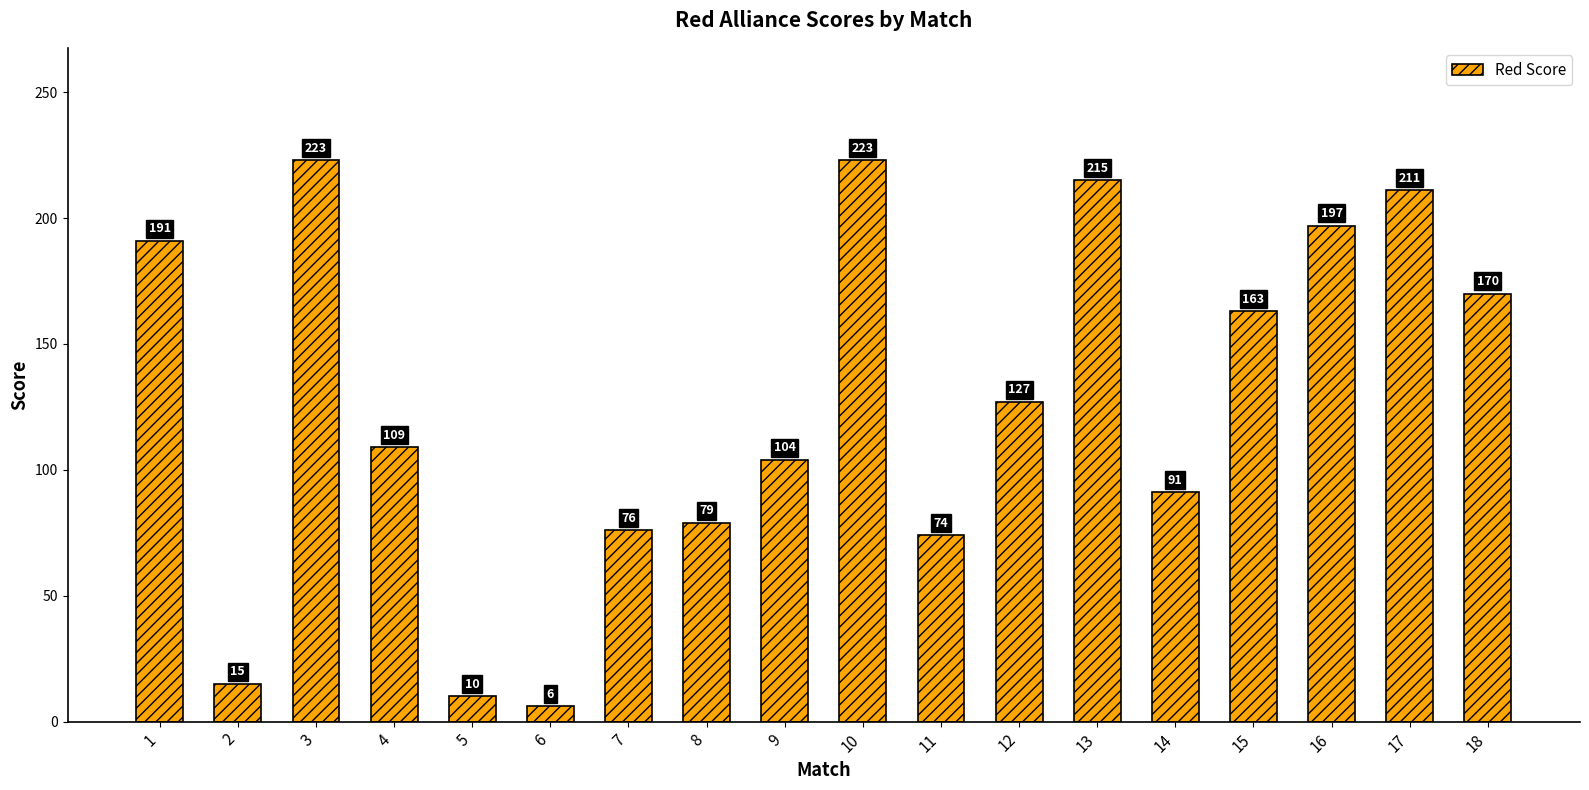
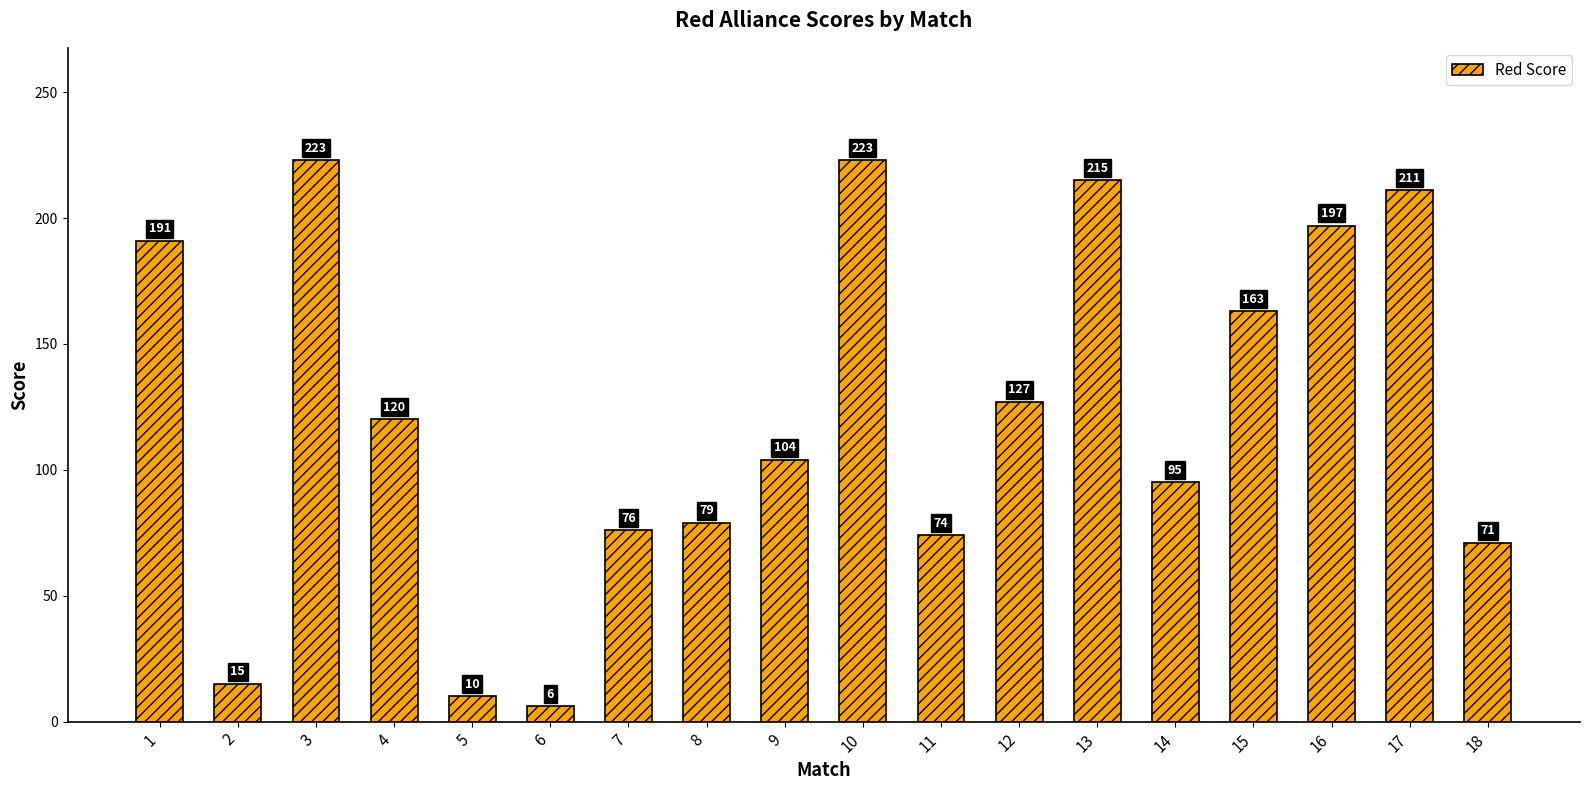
  {
-   "4": 109,
-   "14": 91,
-   "18": 170
+   "4": 120,
+   "14": 95,
+   "18": 71
  }
